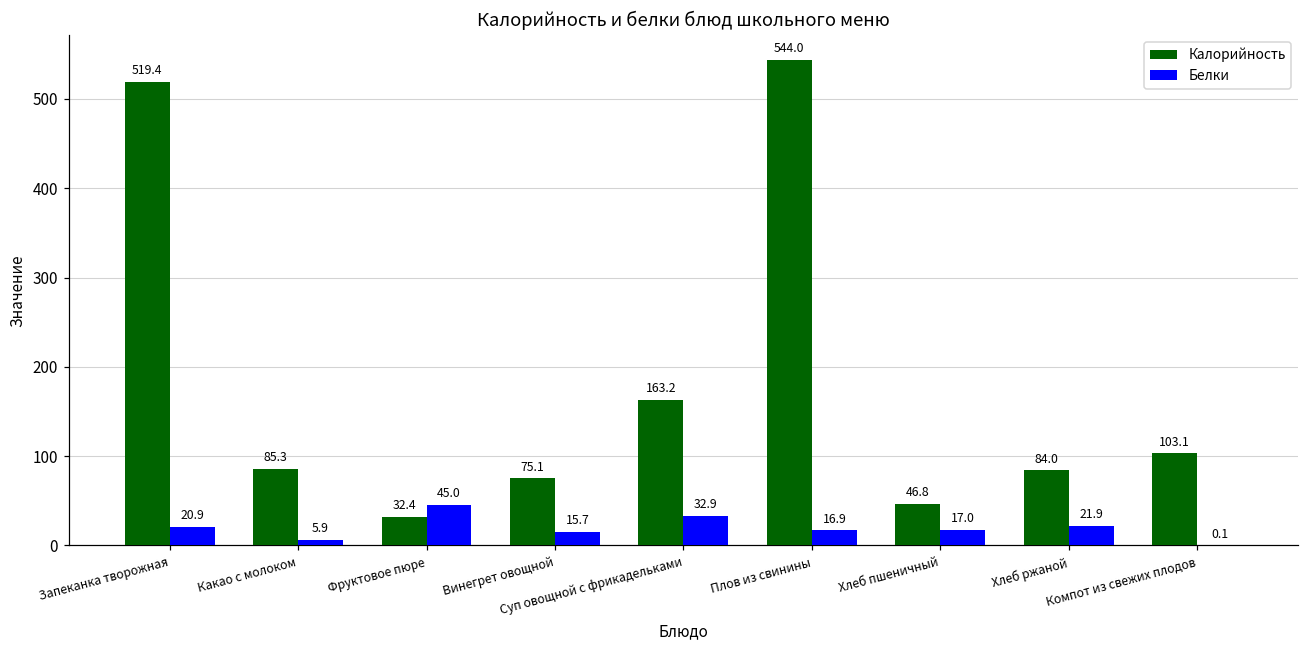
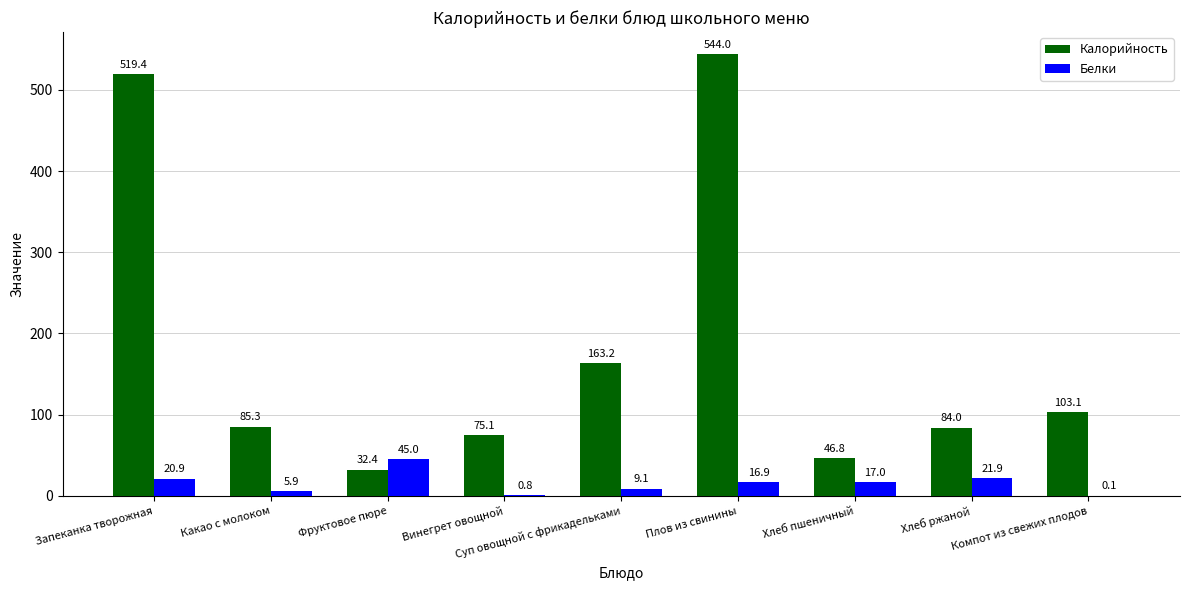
  {
    "Калорийность": {
      "Запеканка творожная": 519.4,
      "Какао с молоком": 85.3,
      "Фруктовое пюре": 32.4,
      "Винегрет овощной": 75.1,
      "Суп овощной с фрикадельками": 163.2,
      "Плов из свинины": 544.0,
      "Хлеб пшеничный": 46.8,
      "Хлеб ржаной": 84.0,
      "Компот из свежих плодов": 103.1
    },
    "Белки": {
      "Запеканка творожная": 20.9,
      "Какао с молоком": 5.9,
      "Фруктовое пюре": 45.0,
-     "Винегрет овощной": 15.7,
-     "Суп овощной с фрикадельками": 32.9,
+     "Винегрет овощной": 0.8,
+     "Суп овощной с фрикадельками": 9.1,
      "Плов из свинины": 16.9,
      "Хлеб пшеничный": 17.0,
      "Хлеб ржаной": 21.9,
      "Компот из свежих плодов": 0.1
    }
  }
